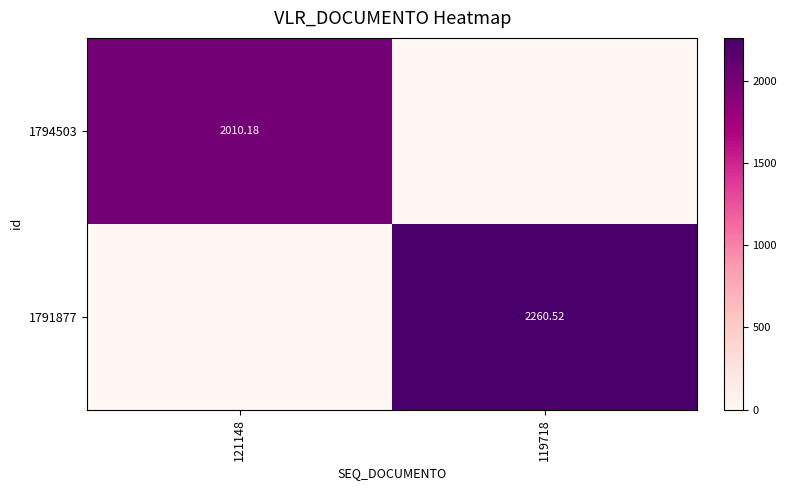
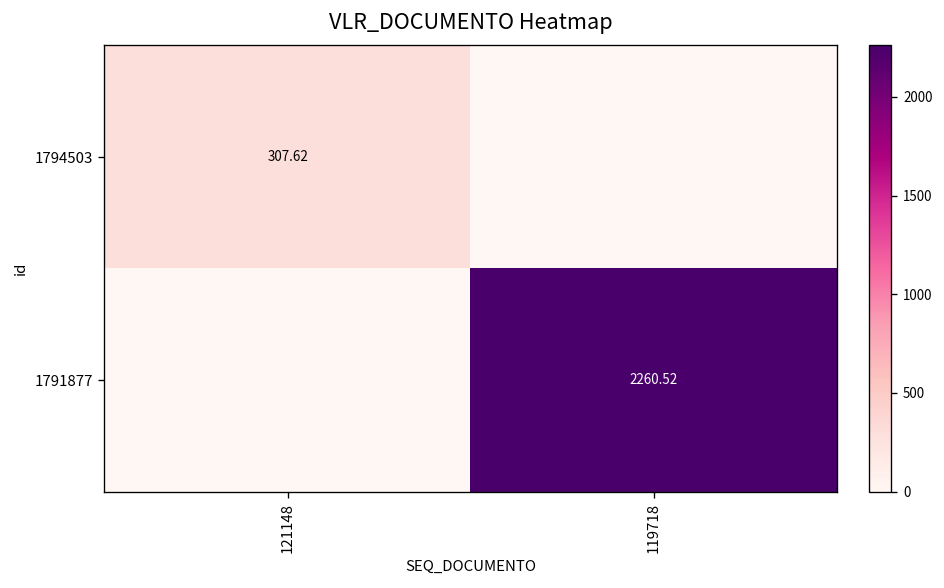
  {
    "1794503": {
-     "121148": 2010.18
+     "121148": 307.62
    },
    "1791877": {
      "119718": 2260.52
    }
  }
